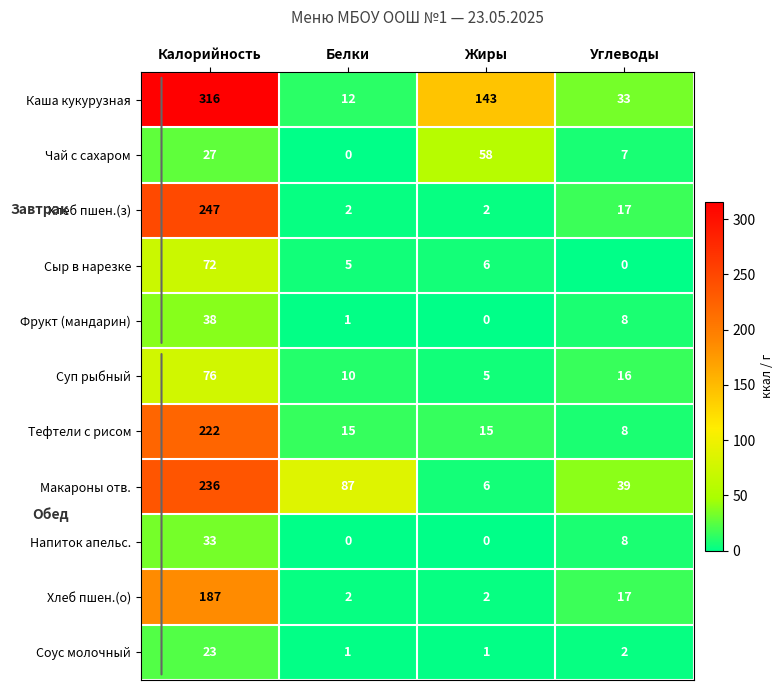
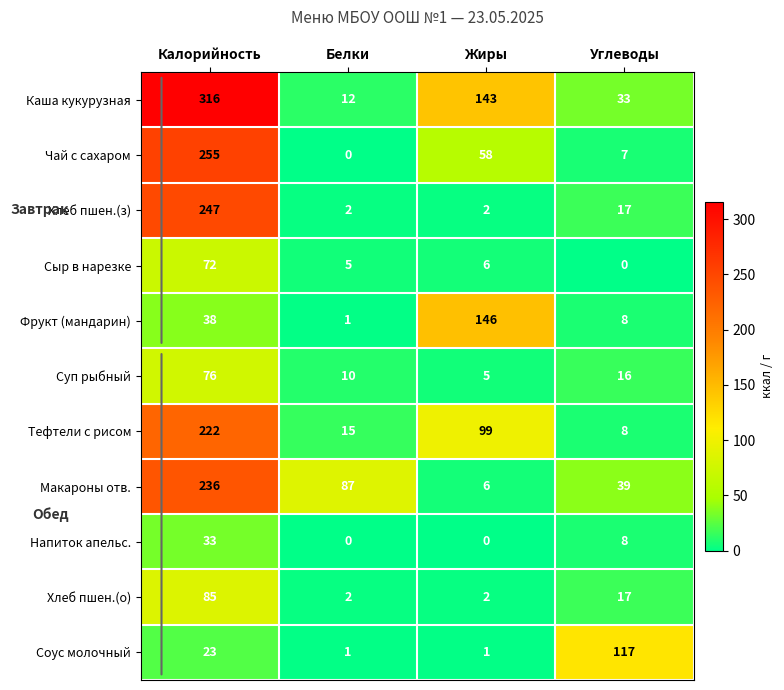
  {
    "Каша кукурузная": {
      "Калорийность": 316,
      "Белки": 12,
      "Жиры": 143,
      "Углеводы": 33
    },
    "Чай с сахаром": {
-     "Калорийность": 27,
+     "Калорийность": 255,
      "Белки": 0,
      "Жиры": 58,
      "Углеводы": 7
    },
    "Хлеб пшен.(з)": {
      "Калорийность": 247,
      "Белки": 2,
      "Жиры": 2,
      "Углеводы": 17
    },
    "Сыр в нарезке": {
      "Калорийность": 72,
      "Белки": 5,
      "Жиры": 6,
      "Углеводы": 0
    },
    "Фрукт (мандарин)": {
      "Калорийность": 38,
      "Белки": 1,
-     "Жиры": 0,
+     "Жиры": 146,
      "Углеводы": 8
    },
    "Суп рыбный": {
      "Калорийность": 76,
      "Белки": 10,
      "Жиры": 5,
      "Углеводы": 16
    },
    "Тефтели с рисом": {
      "Калорийность": 222,
      "Белки": 15,
-     "Жиры": 15,
+     "Жиры": 99,
      "Углеводы": 8
    },
    "Макароны отв.": {
      "Калорийность": 236,
      "Белки": 87,
      "Жиры": 6,
      "Углеводы": 39
    },
    "Напиток апельс.": {
      "Калорийность": 33,
      "Белки": 0,
      "Жиры": 0,
      "Углеводы": 8
    },
    "Хлеб пшен.(о)": {
-     "Калорийность": 187,
+     "Калорийность": 85,
      "Белки": 2,
      "Жиры": 2,
      "Углеводы": 17
    },
    "Соус молочный": {
      "Калорийность": 23,
      "Белки": 1,
      "Жиры": 1,
-     "Углеводы": 2
+     "Углеводы": 117
    }
  }
